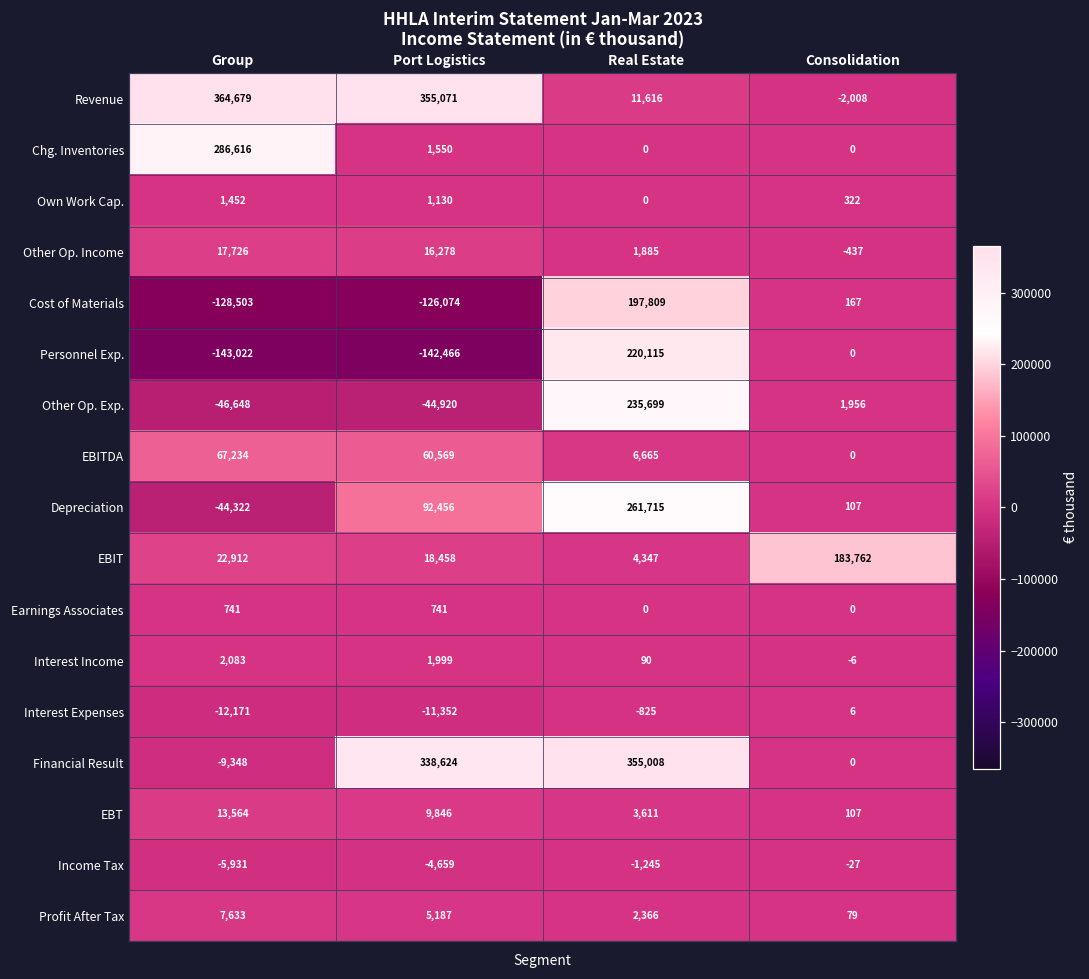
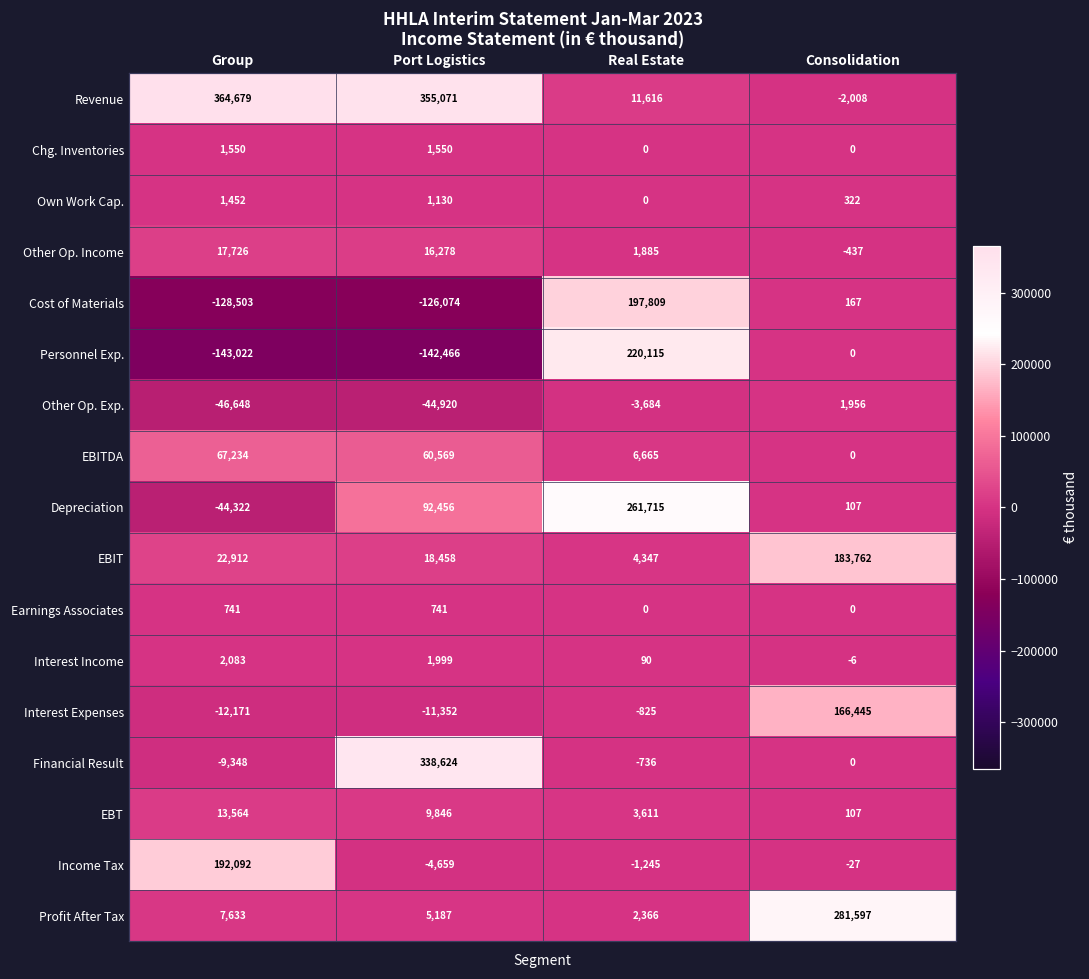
  {
    "Revenue": {
      "Group": "364,679",
      "Port Logistics": "355,071",
      "Real Estate": "11,616",
      "Consolidation": "-2,008"
    },
    "Chg. Inventories": {
-     "Group": "286,616",
+     "Group": "1,550",
      "Port Logistics": "1,550",
      "Real Estate": "0",
      "Consolidation": "0"
    },
    "Own Work Cap.": {
      "Group": "1,452",
      "Port Logistics": "1,130",
      "Real Estate": "0",
      "Consolidation": "322"
    },
    "Other Op. Income": {
      "Group": "17,726",
      "Port Logistics": "16,278",
      "Real Estate": "1,885",
      "Consolidation": "-437"
    },
    "Cost of Materials": {
      "Group": "-128,503",
      "Port Logistics": "-126,074",
      "Real Estate": "197,809",
      "Consolidation": "167"
    },
    "Personnel Exp.": {
      "Group": "-143,022",
      "Port Logistics": "-142,466",
      "Real Estate": "220,115",
      "Consolidation": "0"
    },
    "Other Op. Exp.": {
      "Group": "-46,648",
      "Port Logistics": "-44,920",
-     "Real Estate": "235,699",
+     "Real Estate": "-3,684",
      "Consolidation": "1,956"
    },
    "EBITDA": {
      "Group": "67,234",
      "Port Logistics": "60,569",
      "Real Estate": "6,665",
      "Consolidation": "0"
    },
    "Depreciation": {
      "Group": "-44,322",
      "Port Logistics": "92,456",
      "Real Estate": "261,715",
      "Consolidation": "107"
    },
    "EBIT": {
      "Group": "22,912",
      "Port Logistics": "18,458",
      "Real Estate": "4,347",
      "Consolidation": "183,762"
    },
    "Earnings Associates": {
      "Group": "741",
      "Port Logistics": "741",
      "Real Estate": "0",
      "Consolidation": "0"
    },
    "Interest Income": {
      "Group": "2,083",
      "Port Logistics": "1,999",
      "Real Estate": "90",
      "Consolidation": "-6"
    },
    "Interest Expenses": {
      "Group": "-12,171",
      "Port Logistics": "-11,352",
      "Real Estate": "-825",
-     "Consolidation": "6"
+     "Consolidation": "166,445"
    },
    "Financial Result": {
      "Group": "-9,348",
      "Port Logistics": "338,624",
-     "Real Estate": "355,008",
+     "Real Estate": "-736",
      "Consolidation": "0"
    },
    "EBT": {
      "Group": "13,564",
      "Port Logistics": "9,846",
      "Real Estate": "3,611",
      "Consolidation": "107"
    },
    "Income Tax": {
-     "Group": "-5,931",
+     "Group": "192,092",
      "Port Logistics": "-4,659",
      "Real Estate": "-1,245",
      "Consolidation": "-27"
    },
    "Profit After Tax": {
      "Group": "7,633",
      "Port Logistics": "5,187",
      "Real Estate": "2,366",
-     "Consolidation": "79"
+     "Consolidation": "281,597"
    }
  }
